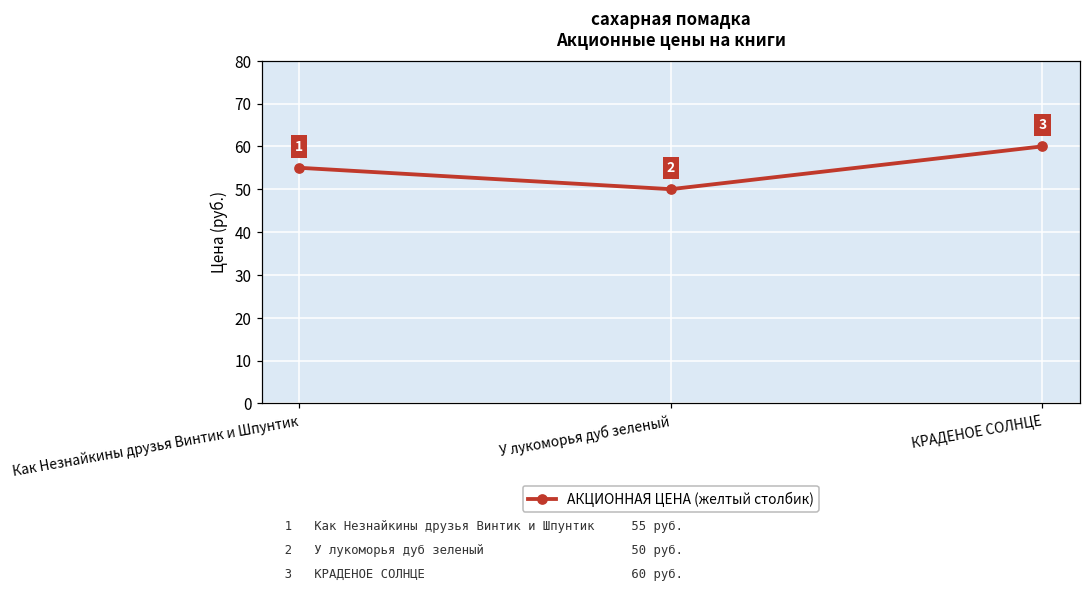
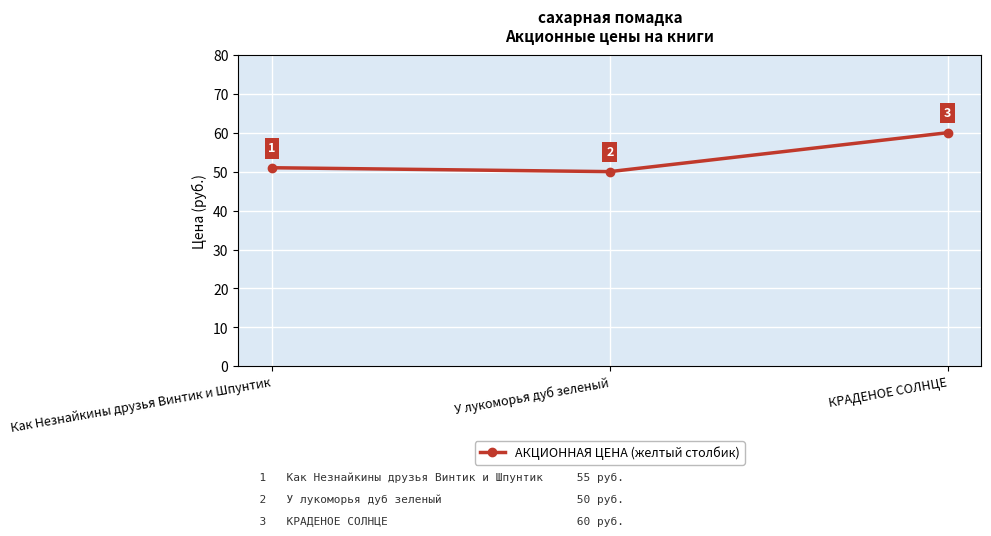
  {
-   "Как Незнайкины друзья Винтик и Шпунтик": 55
+   "Как Незнайкины друзья Винтик и Шпунтик": 51
  }
